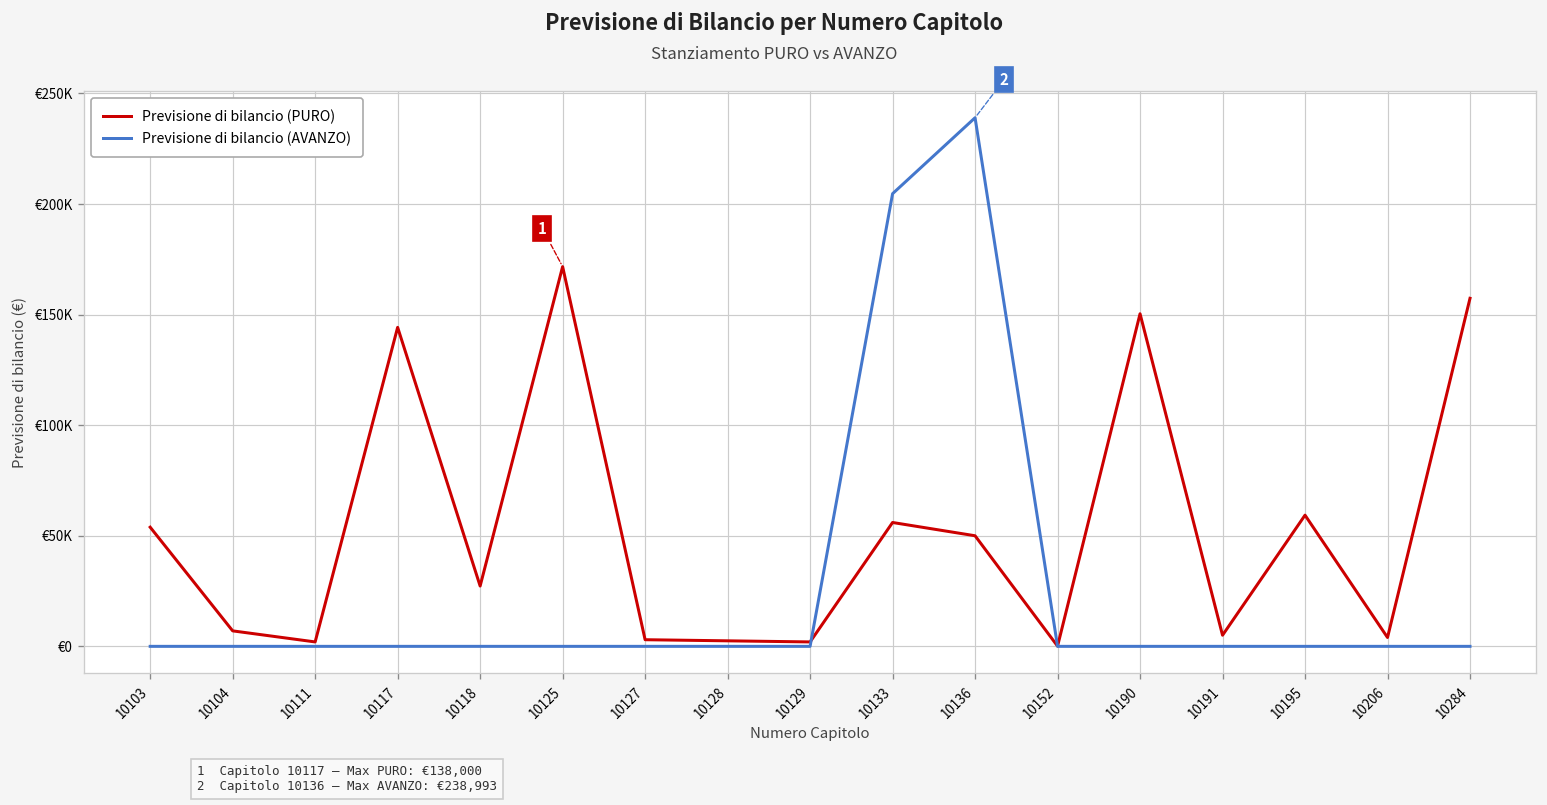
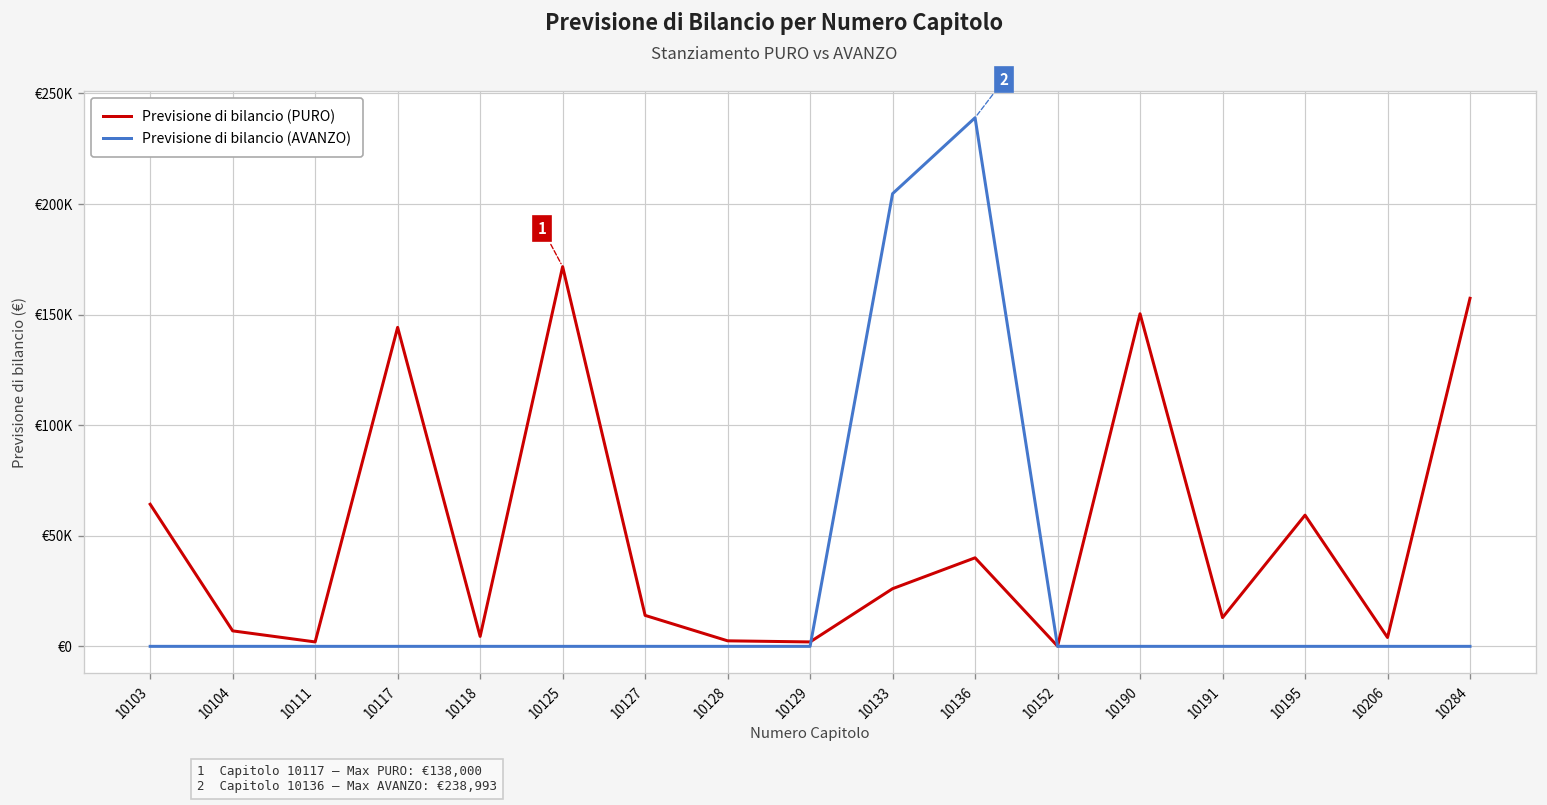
  {
    "Previsione di bilancio (PURO)": {
-     "10103": "€54000",
+     "10103": "€64000",
      "10104": "€7000",
      "10111": "€2000",
      "10117": "€144000",
-     "10118": "€27000",
+     "10118": "€5000",
      "10125": "€172000",
-     "10127": "€3000",
+     "10127": "€14000",
      "10128": "€3000",
      "10129": "€2000",
-     "10133": "€56000",
-     "10136": "€50000",
+     "10133": "€26000",
+     "10136": "€40000",
      "10190": "€150000",
-     "10191": "€5000",
+     "10191": "€13000",
      "10195": "€59000",
      "10206": "€4000",
      "10284": "€157000"
    },
    "Previsione di bilancio (AVANZO)": {
      "10103": "€0",
      "10104": "€0",
      "10111": "€0",
      "10117": "€0",
      "10118": "€0",
      "10125": "€0",
      "10127": "€0",
      "10128": "€0",
      "10129": "€0",
      "10133": "€205000",
      "10136": "€239000",
      "10190": "€0",
      "10191": "€0",
      "10195": "€0",
      "10206": "€0",
      "10284": "€0"
    }
  }
